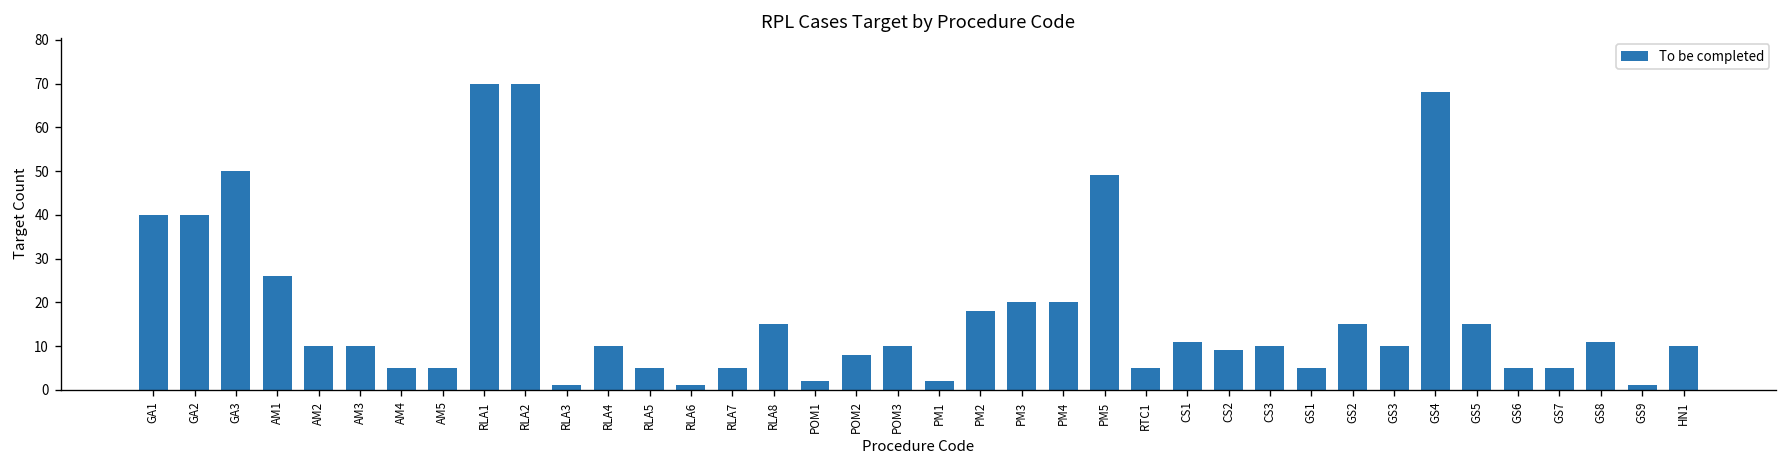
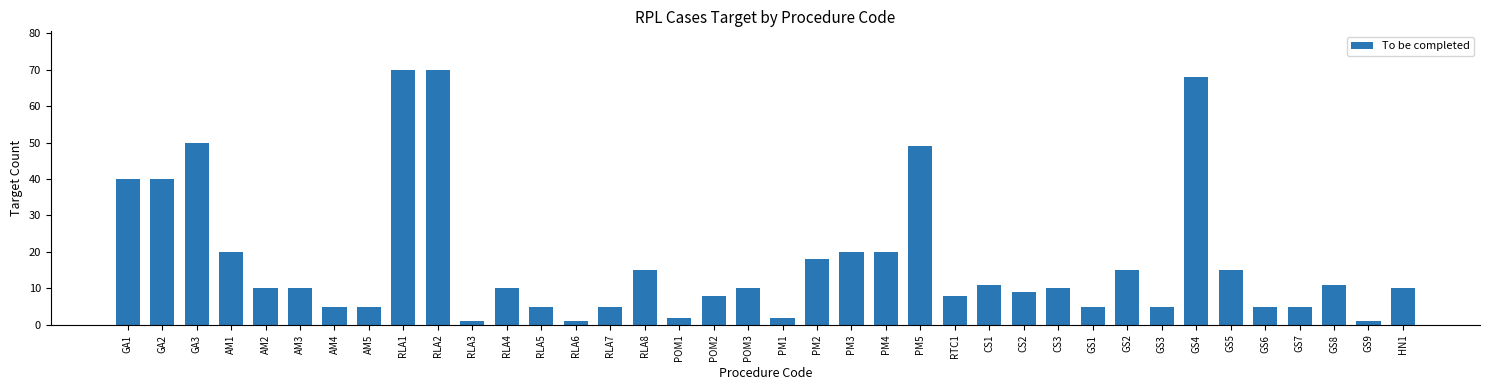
  {
    "GA1": 40,
    "GA2": 40,
    "GA3": 50,
-   "AM1": 26,
+   "AM1": 20,
    "AM2": 10,
    "AM3": 10,
    "AM4": 5,
    "AM5": 5,
    "RLA1": 70,
    "RLA2": 70,
    "RLA3": 1,
    "RLA4": 10,
    "RLA5": 5,
    "RLA6": 1,
    "RLA7": 5,
    "RLA8": 15,
    "POM1": 2,
    "POM2": 8,
    "POM3": 10,
    "PM1": 2,
    "PM2": 18,
    "PM3": 20,
    "PM4": 20,
    "PM5": 49,
-   "RTC1": 5,
+   "RTC1": 8,
    "CS1": 11,
    "CS2": 9,
    "CS3": 10,
    "GS1": 5,
    "GS2": 15,
-   "GS3": 10,
+   "GS3": 5,
    "GS4": 68,
    "GS5": 15,
    "GS6": 5,
    "GS7": 5,
    "GS8": 11,
    "GS9": 1,
    "HN1": 10
  }
